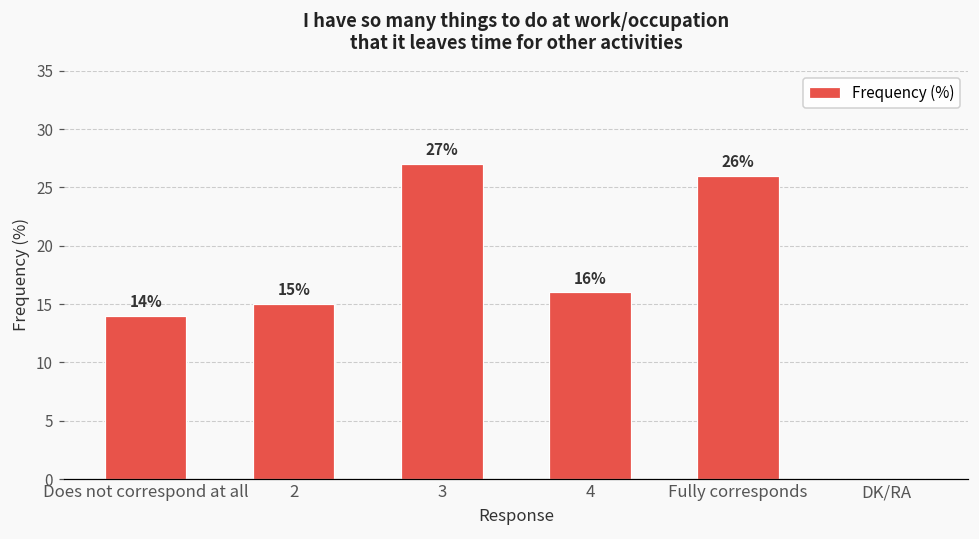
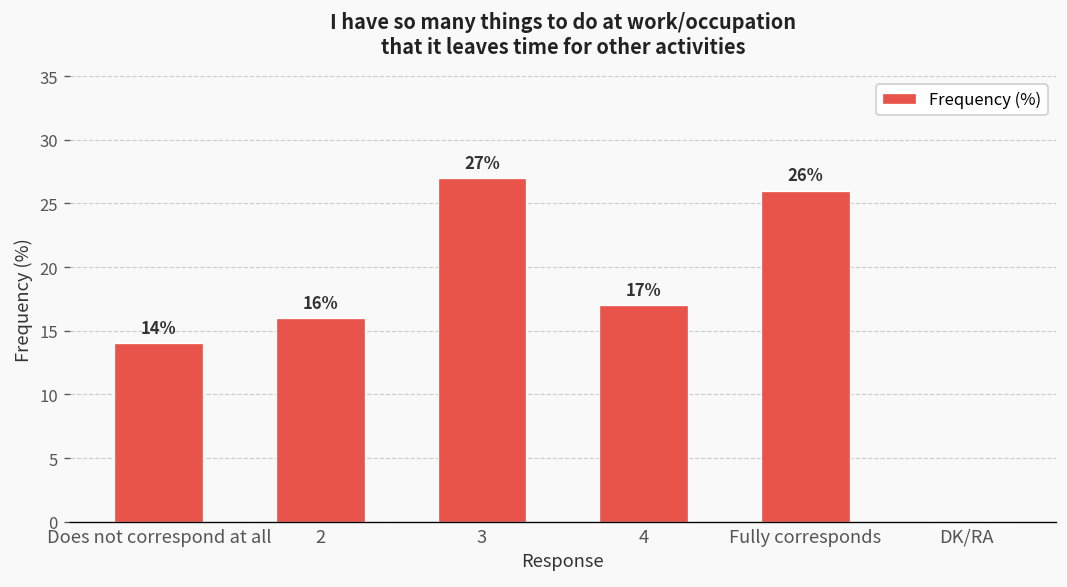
  {
    "Does not correspond at all": "14%",
-   "2": "15%",
+   "2": "16%",
    "3": "27%",
-   "4": "16%",
+   "4": "17%",
    "Fully corresponds": "26%"
  }
